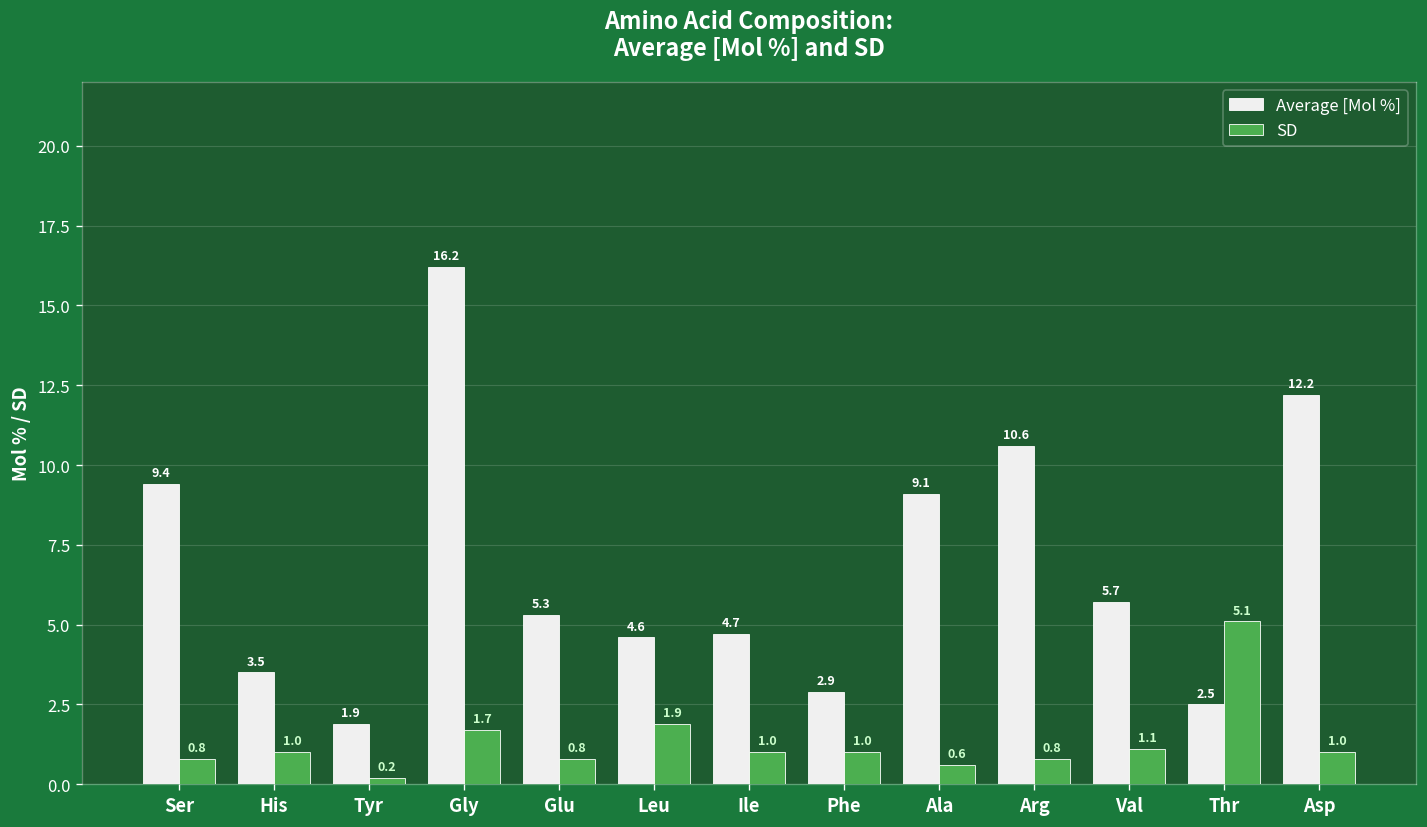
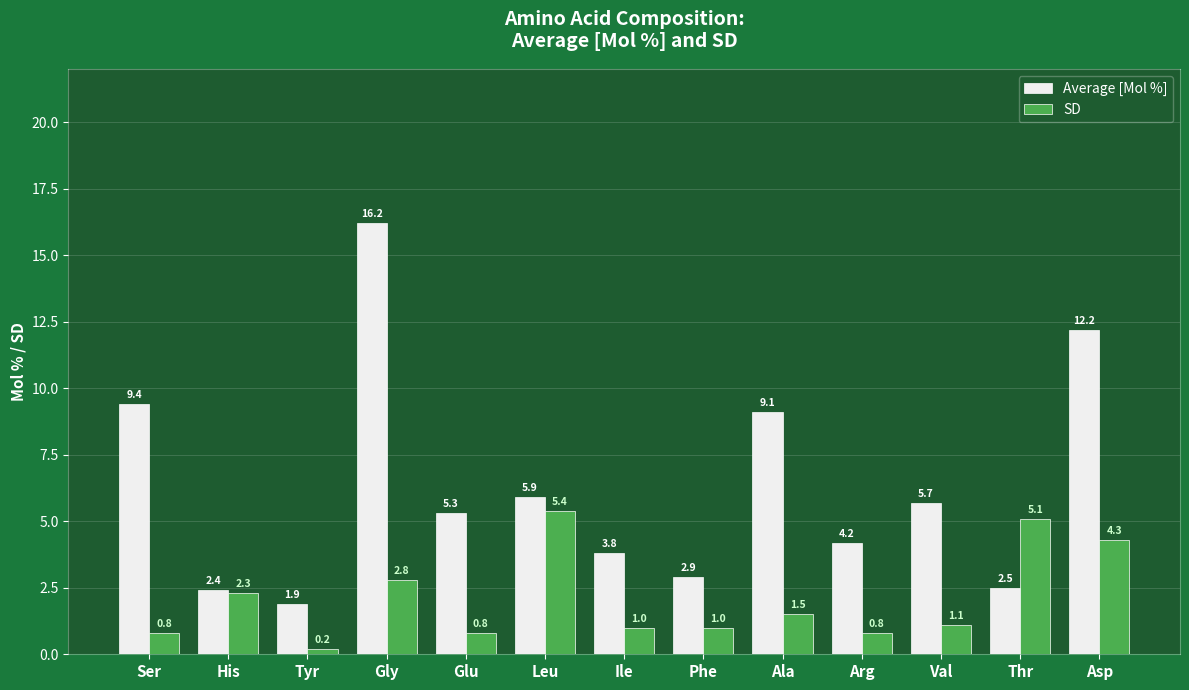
  {
    "Average [Mol %]": {
      "Ser": 9.4,
-     "His": 3.5,
+     "His": 2.4,
      "Tyr": 1.9,
      "Gly": 16.2,
      "Glu": 5.3,
-     "Leu": 4.6,
-     "Ile": 4.7,
+     "Leu": 5.9,
+     "Ile": 3.8,
      "Phe": 2.9,
      "Ala": 9.1,
-     "Arg": 10.6,
+     "Arg": 4.2,
      "Val": 5.7,
      "Thr": 2.5,
      "Asp": 12.2
    },
    "SD": {
      "Ser": 0.8,
-     "His": 1.0,
+     "His": 2.3,
      "Tyr": 0.2,
-     "Gly": 1.7,
+     "Gly": 2.8,
      "Glu": 0.8,
-     "Leu": 1.9,
+     "Leu": 5.4,
      "Ile": 1.0,
      "Phe": 1.0,
-     "Ala": 0.6,
+     "Ala": 1.5,
      "Arg": 0.8,
      "Val": 1.1,
      "Thr": 5.1,
-     "Asp": 1.0
+     "Asp": 4.3
    }
  }
